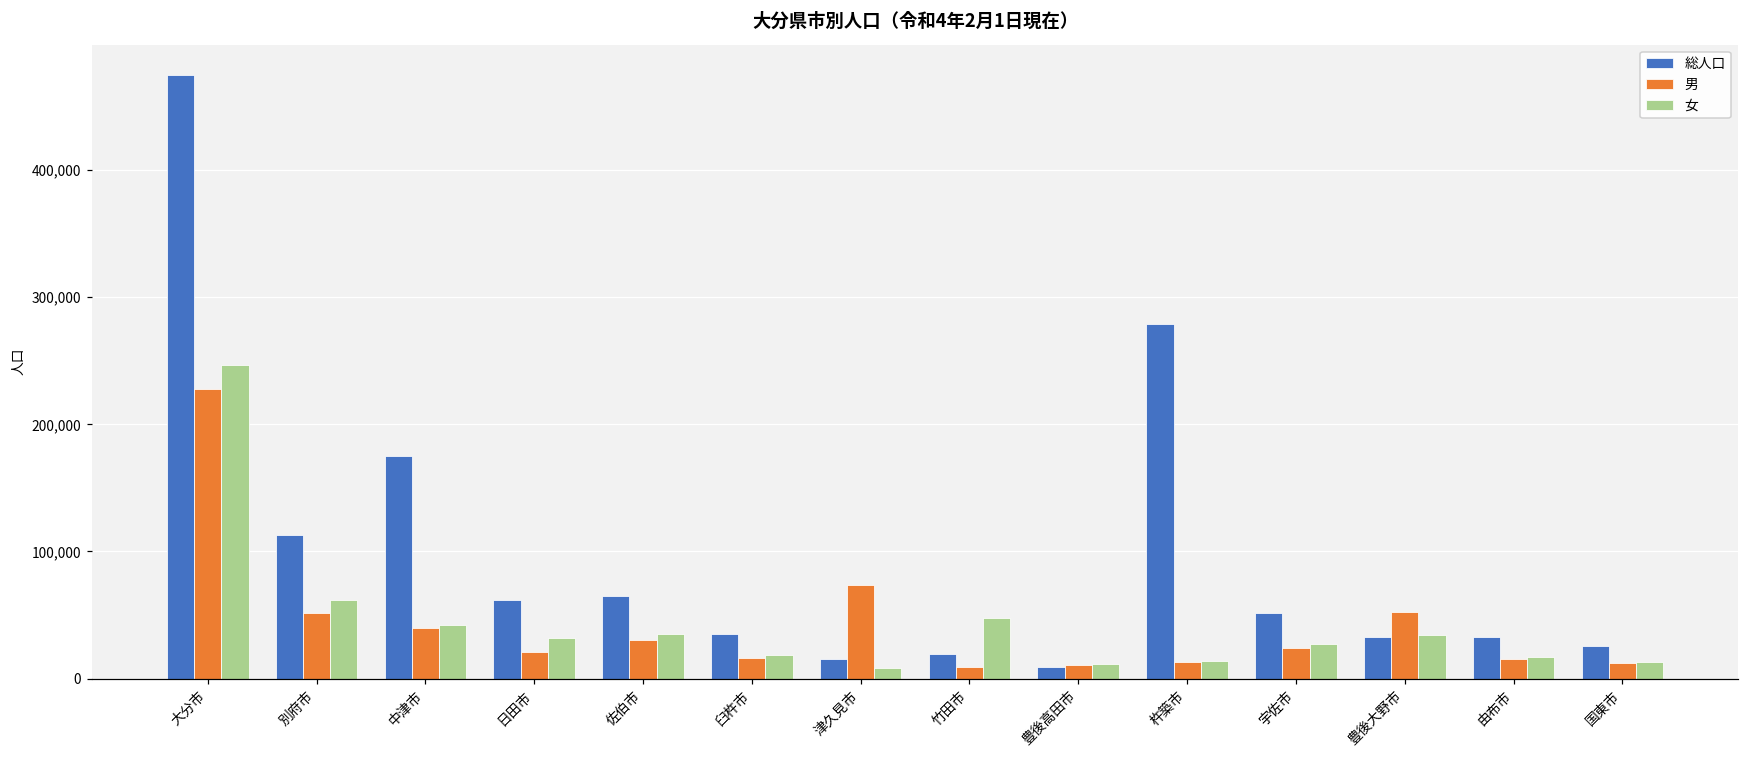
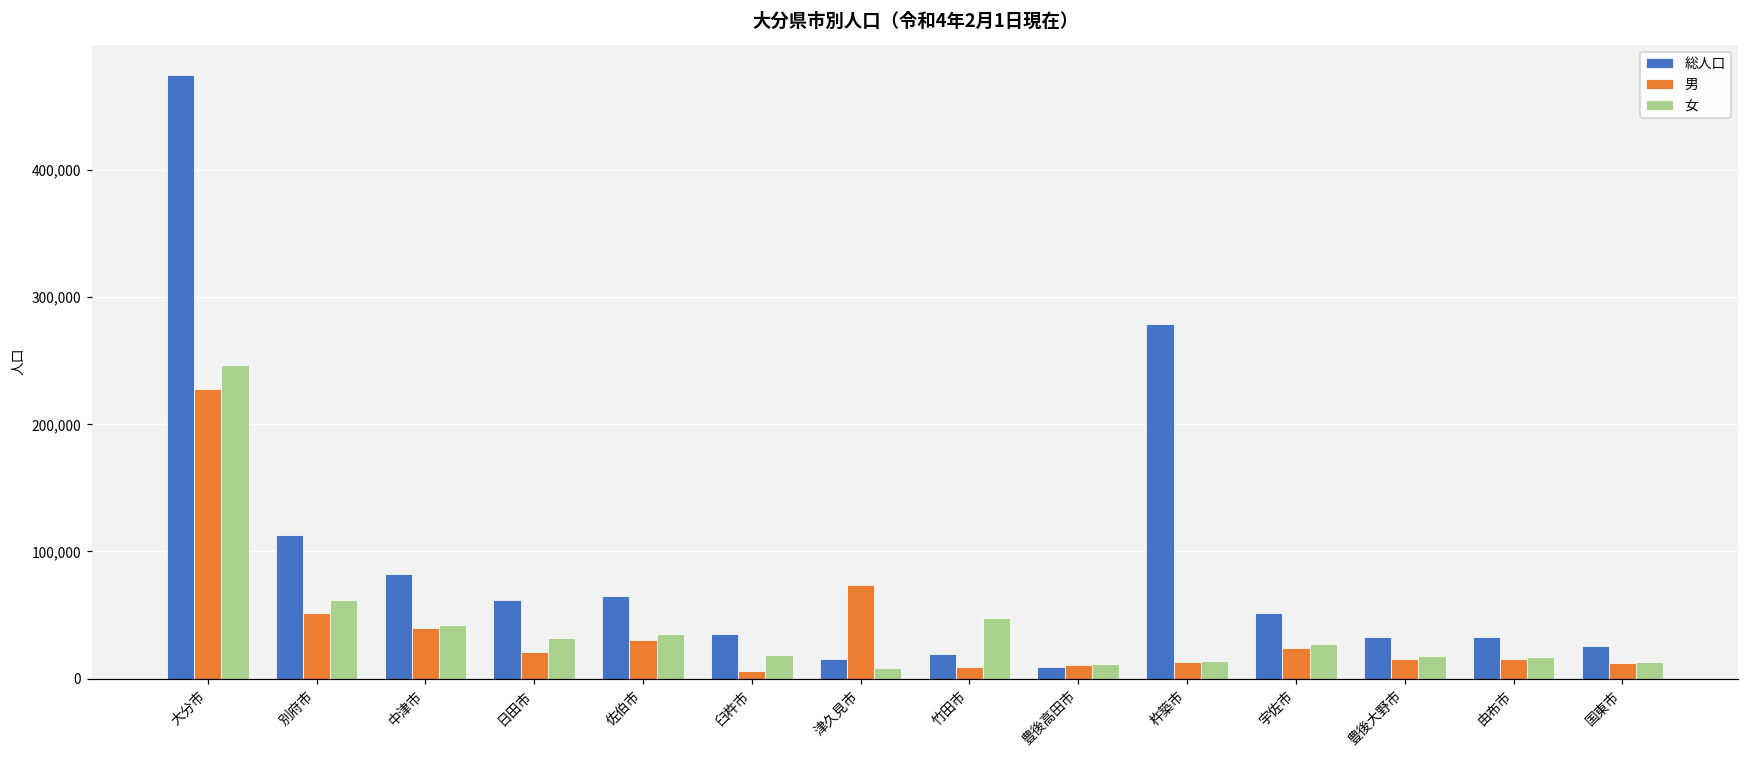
  {
    "総人口": {
      "大分市": "475,000",
      "別府市": "113,000",
-     "中津市": "175,000",
+     "中津市": "82,000",
      "日田市": "61,000",
      "佐伯市": "65,000",
      "臼杵市": "35,000",
      "津久見市": "16,000",
      "竹田市": "20,000",
      "豊後高田市": "9,000",
      "杵築市": "279,000",
      "宇佐市": "52,000",
      "豊後大野市": "33,000",
      "由布市": "32,000",
      "国東市": "26,000"
    },
    "男": {
      "大分市": "228,000",
      "別府市": "51,000",
      "中津市": "40,000",
      "日田市": "21,000",
      "佐伯市": "30,000",
-     "臼杵市": "17,000",
+     "臼杵市": "6,000",
      "津久見市": "74,000",
      "竹田市": "9,000",
      "豊後高田市": "10,000",
      "杵築市": "13,000",
      "宇佐市": "24,000",
-     "豊後大野市": "53,000",
+     "豊後大野市": "15,000",
      "由布市": "15,000",
      "国東市": "12,000"
    },
    "女": {
      "大分市": "247,000",
      "別府市": "62,000",
      "中津市": "42,000",
      "日田市": "32,000",
      "佐伯市": "35,000",
      "臼杵市": "19,000",
      "津久見市": "8,000",
      "竹田市": "48,000",
      "豊後高田市": "11,000",
      "杵築市": "14,000",
      "宇佐市": "27,000",
-     "豊後大野市": "34,000",
+     "豊後大野市": "17,000",
      "由布市": "17,000",
      "国東市": "13,000"
    }
  }
